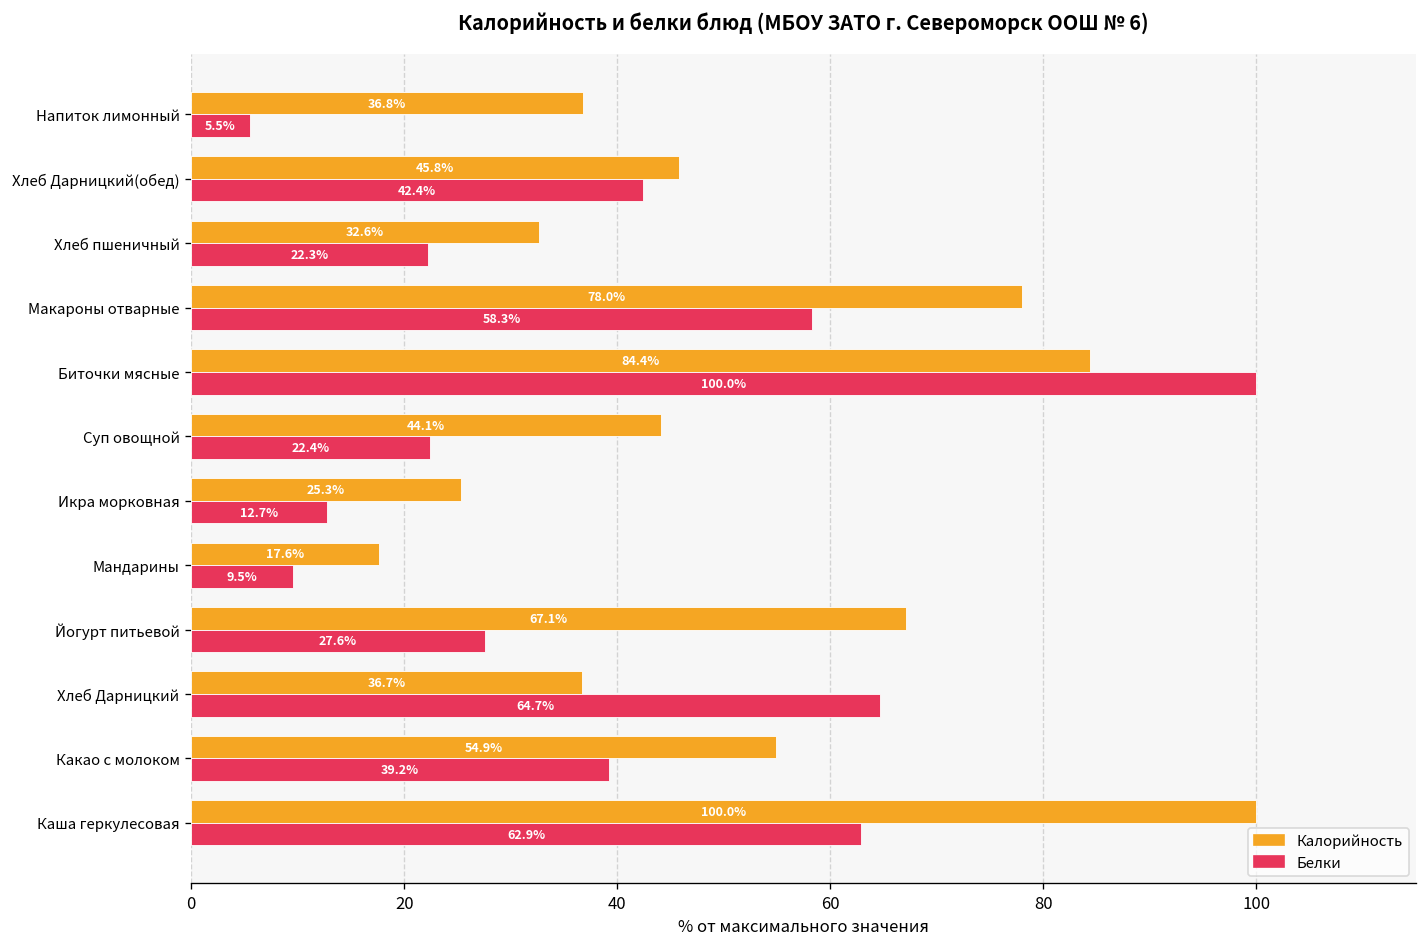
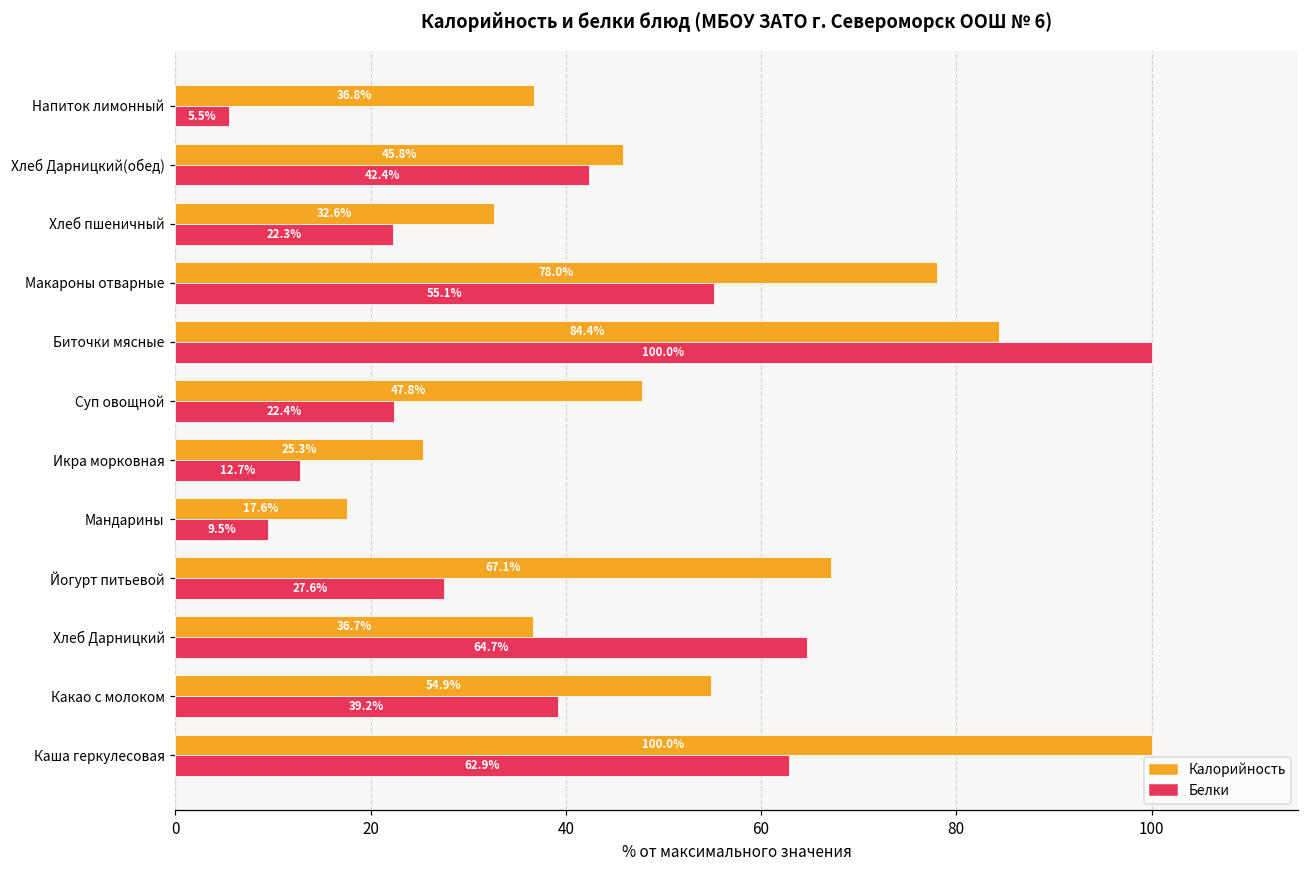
  {
    "Калорийность": {
      "Напиток лимонный": "36.8%",
      "Хлеб Дарницкий(обед)": "45.8%",
      "Хлеб пшеничный": "32.6%",
      "Макароны отварные": "78.0%",
      "Биточки мясные": "84.4%",
-     "Суп овощной": "44.1%",
+     "Суп овощной": "47.8%",
      "Икра морковная": "25.3%",
      "Мандарины": "17.6%",
      "Йогурт питьевой": "67.1%",
      "Хлеб Дарницкий": "36.7%",
      "Какао с молоком": "54.9%",
      "Каша геркулесовая": "100.0%"
    },
    "Белки": {
      "Напиток лимонный": "5.5%",
      "Хлеб Дарницкий(обед)": "42.4%",
      "Хлеб пшеничный": "22.3%",
-     "Макароны отварные": "58.3%",
+     "Макароны отварные": "55.1%",
      "Биточки мясные": "100.0%",
      "Суп овощной": "22.4%",
      "Икра морковная": "12.7%",
      "Мандарины": "9.5%",
      "Йогурт питьевой": "27.6%",
      "Хлеб Дарницкий": "64.7%",
      "Какао с молоком": "39.2%",
      "Каша геркулесовая": "62.9%"
    }
  }
